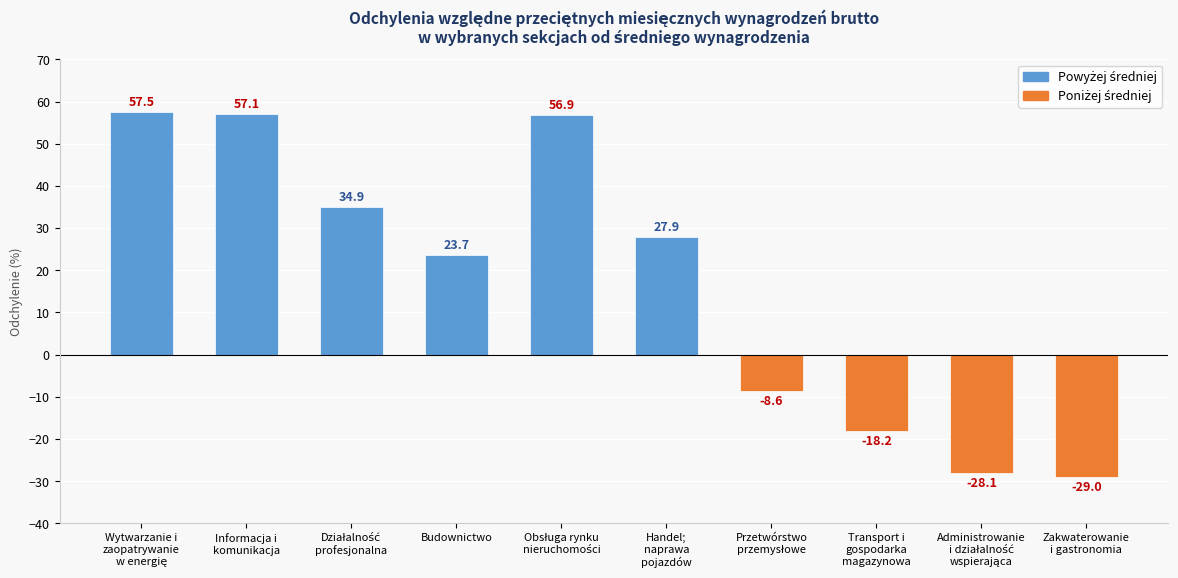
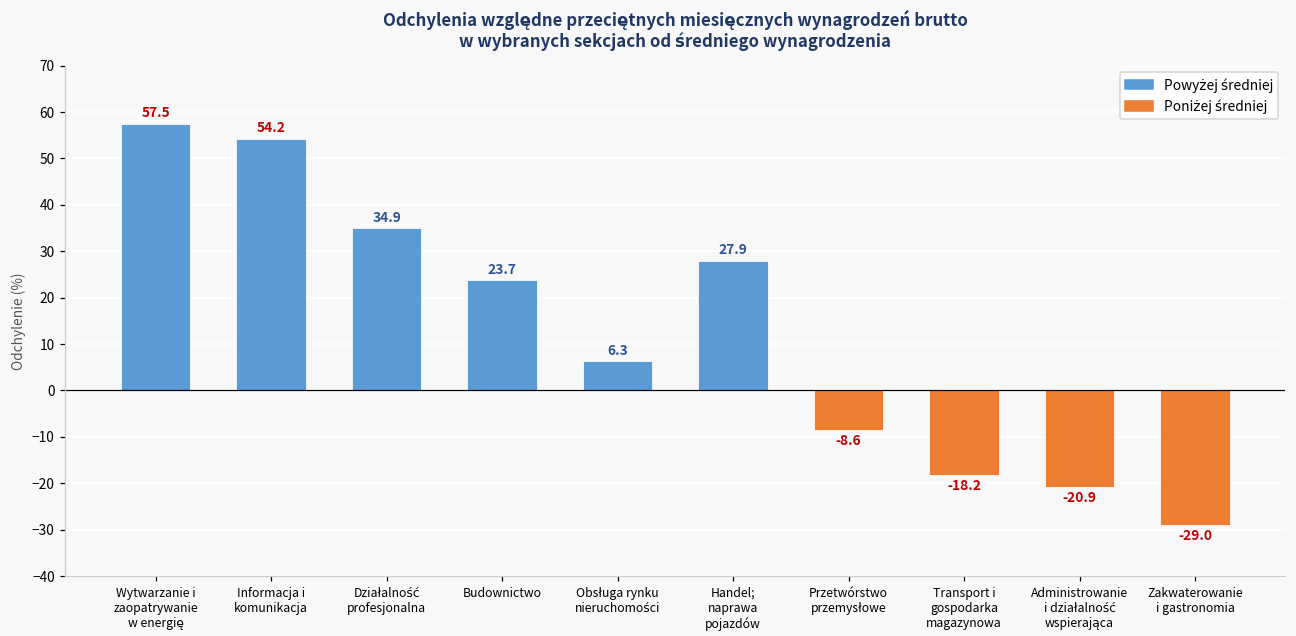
  {
    "Wytwarzanie i zaopatrywanie w energię": 57.5,
-   "Informacja i komunikacja": 57.1,
+   "Informacja i komunikacja": 54.2,
    "Działalność profesjonalna": 34.9,
    "Budownictwo": 23.7,
-   "Obsługa rynku nieruchomości": 56.9,
+   "Obsługa rynku nieruchomości": 6.3,
    "Handel; naprawa pojazdów": 27.9,
    "Przetwórstwo przemysłowe": -8.6,
    "Transport i gospodarka magazynowa": -18.2,
-   "Administrowanie i działalność wspierająca": -28.1,
+   "Administrowanie i działalność wspierająca": -20.9,
    "Zakwaterowanie i gastronomia": -29.0
  }
